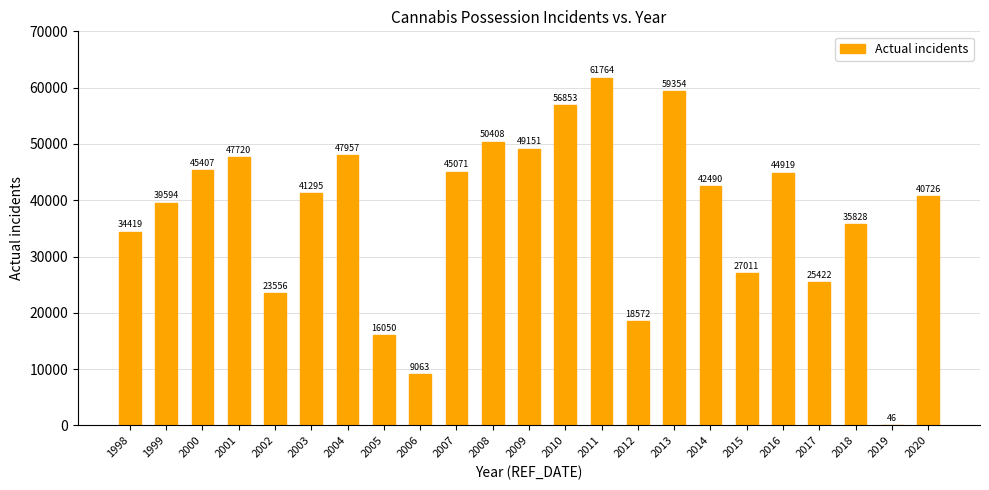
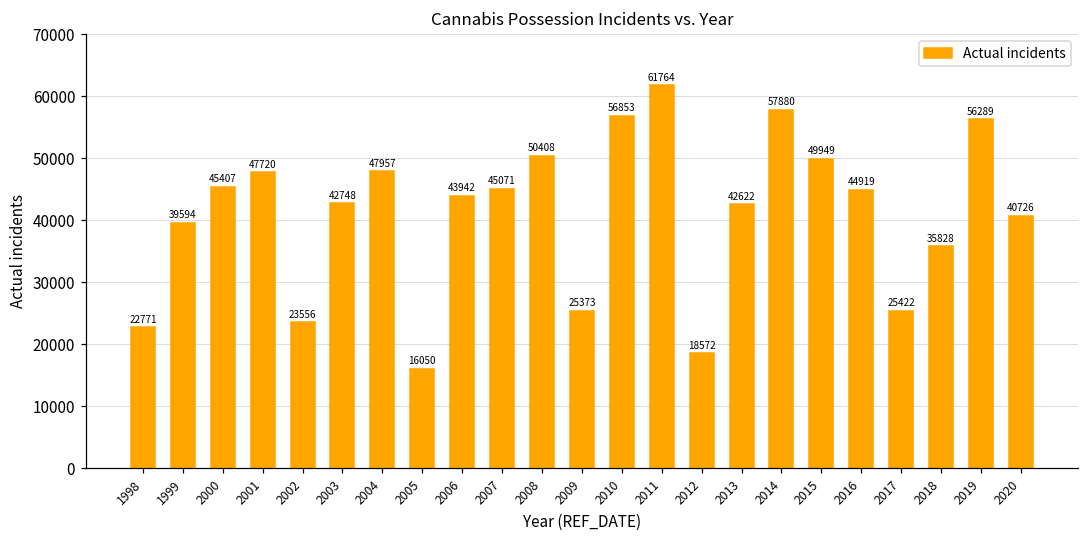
  {
-   "1998": 34419,
+   "1998": 22771,
    "1999": 39594,
    "2000": 45407,
    "2001": 47720,
    "2002": 23556,
-   "2003": 41295,
+   "2003": 42748,
    "2004": 47957,
    "2005": 16050,
-   "2006": 9063,
+   "2006": 43942,
    "2007": 45071,
    "2008": 50408,
-   "2009": 49151,
+   "2009": 25373,
    "2010": 56853,
    "2011": 61764,
    "2012": 18572,
-   "2013": 59354,
-   "2014": 42490,
-   "2015": 27011,
+   "2013": 42622,
+   "2014": 57880,
+   "2015": 49949,
    "2016": 44919,
    "2017": 25422,
    "2018": 35828,
-   "2019": 46,
+   "2019": 56289,
    "2020": 40726
  }
